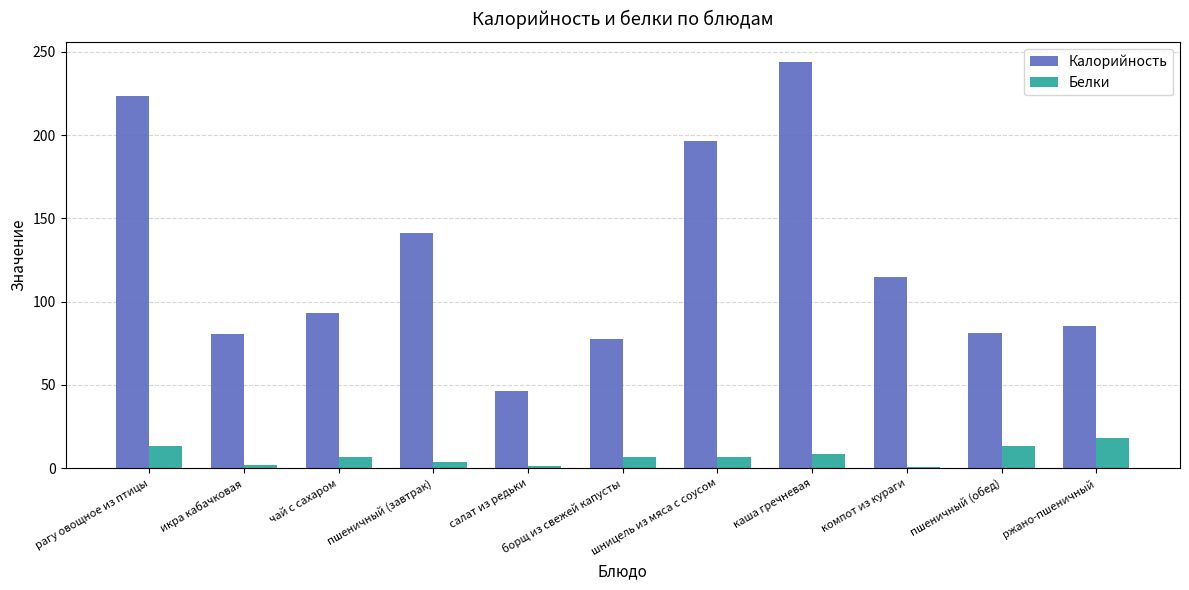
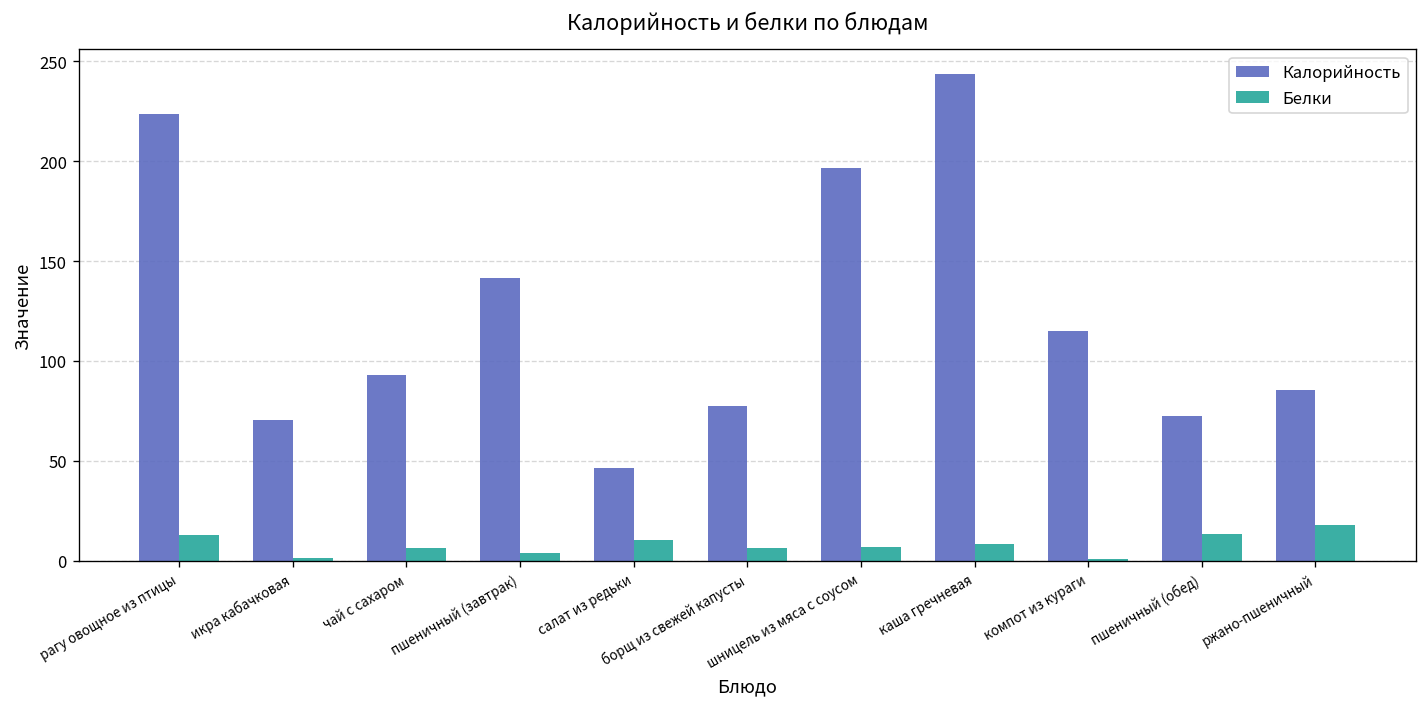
  {
    "Калорийность": {
      "рагу овощное из птицы": 223,
-     "икра кабачковая": 80,
+     "икра кабачковая": 70,
      "чай с сахаром": 93,
      "пшеничный (завтрак)": 141,
      "салат из редьки": 47,
      "борщ из свежей капусты": 77,
      "шницель из мяса с соусом": 196,
      "каша гречневая": 244,
      "компот из кураги": 115,
-     "пшеничный (обед)": 81,
+     "пшеничный (обед)": 72,
      "ржано-пшеничный": 85
    },
    "Белки": {
      "рагу овощное из птицы": 13,
      "икра кабачковая": 2,
      "чай с сахаром": 6,
      "пшеничный (завтрак)": 4,
-     "салат из редьки": 1,
+     "салат из редьки": 10,
      "борщ из свежей капусты": 7,
      "шницель из мяса с соусом": 7,
      "каша гречневая": 9,
      "пшеничный (обед)": 13,
      "ржано-пшеничный": 18
    }
  }
